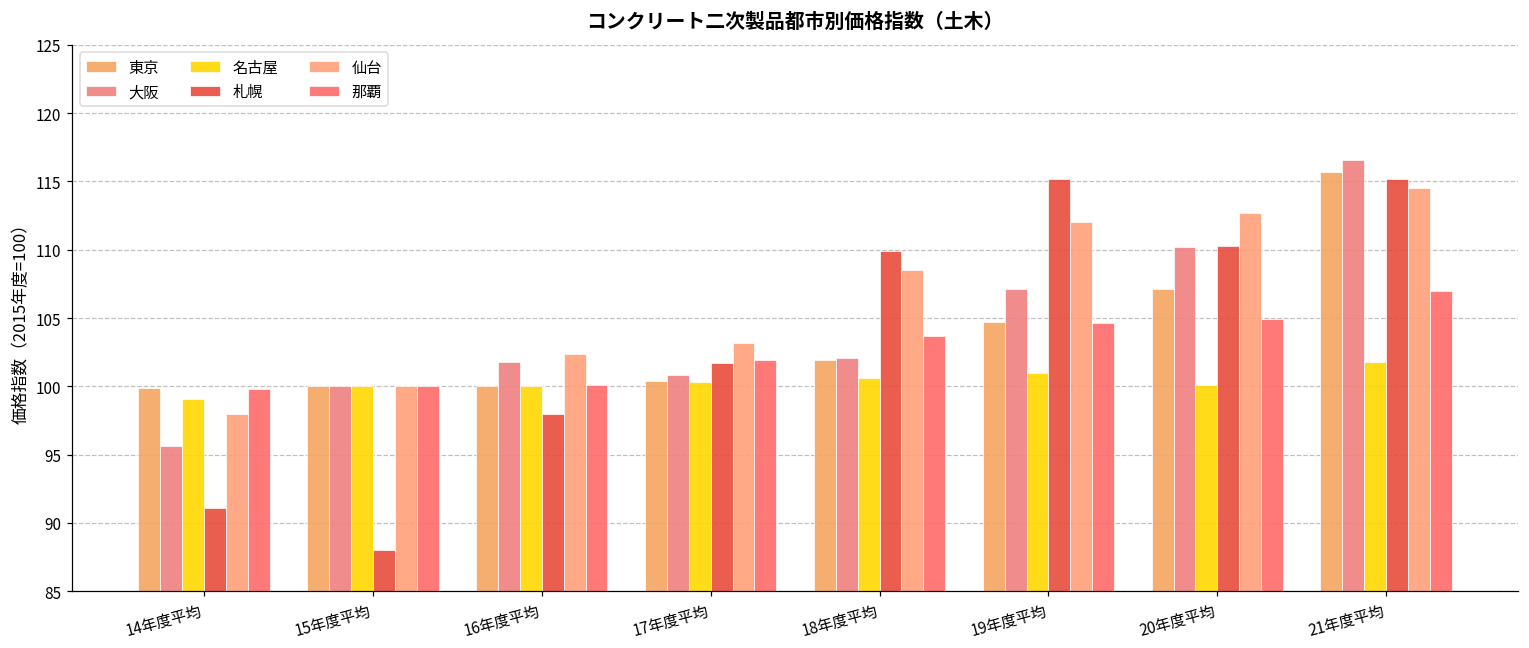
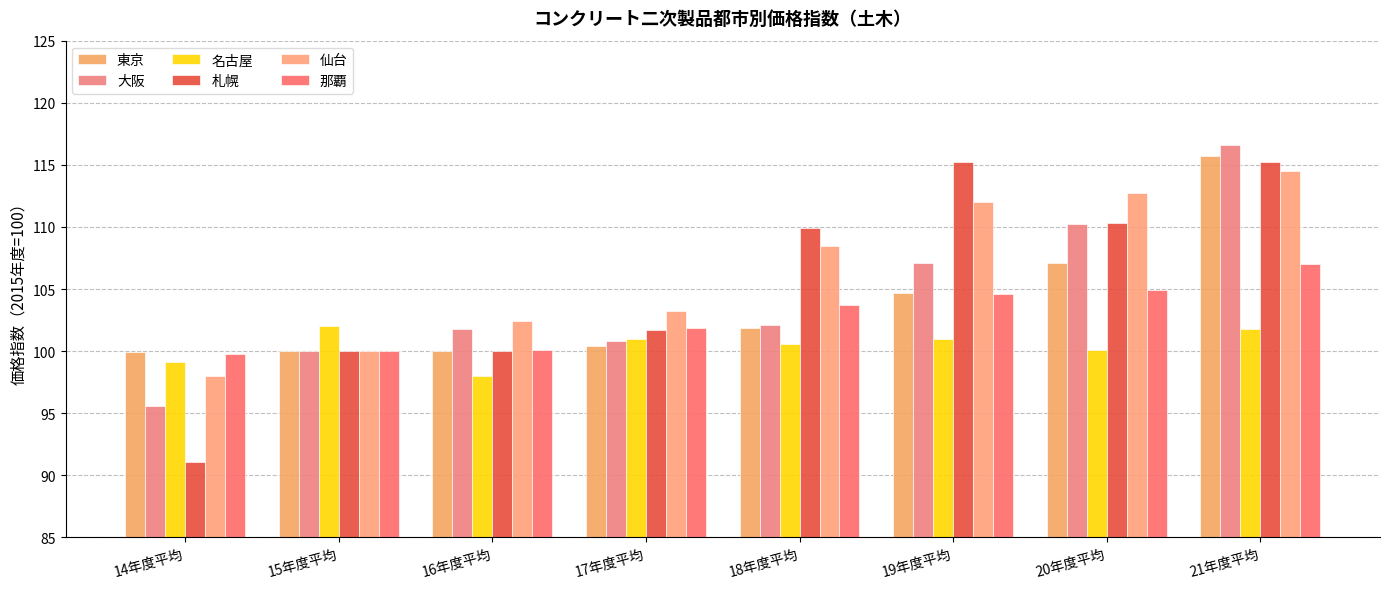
  {
    "名古屋": {
      "14年度平均": 99.1,
-     "15年度平均": 100,
-     "16年度平均": 100,
-     "17年度平均": 100.3,
+     "15年度平均": 102,
+     "16年度平均": 98,
+     "17年度平均": 101.0,
      "18年度平均": 100.6,
      "19年度平均": 101.0,
      "20年度平均": 100.1,
      "21年度平均": 101.8
    },
    "札幌": {
      "14年度平均": 91,
-     "15年度平均": 88,
-     "16年度平均": 98,
+     "15年度平均": 100,
+     "16年度平均": 100,
      "17年度平均": 101.7,
      "18年度平均": 110,
      "19年度平均": 115,
      "20年度平均": 110.3,
      "21年度平均": 115
    }
  }
